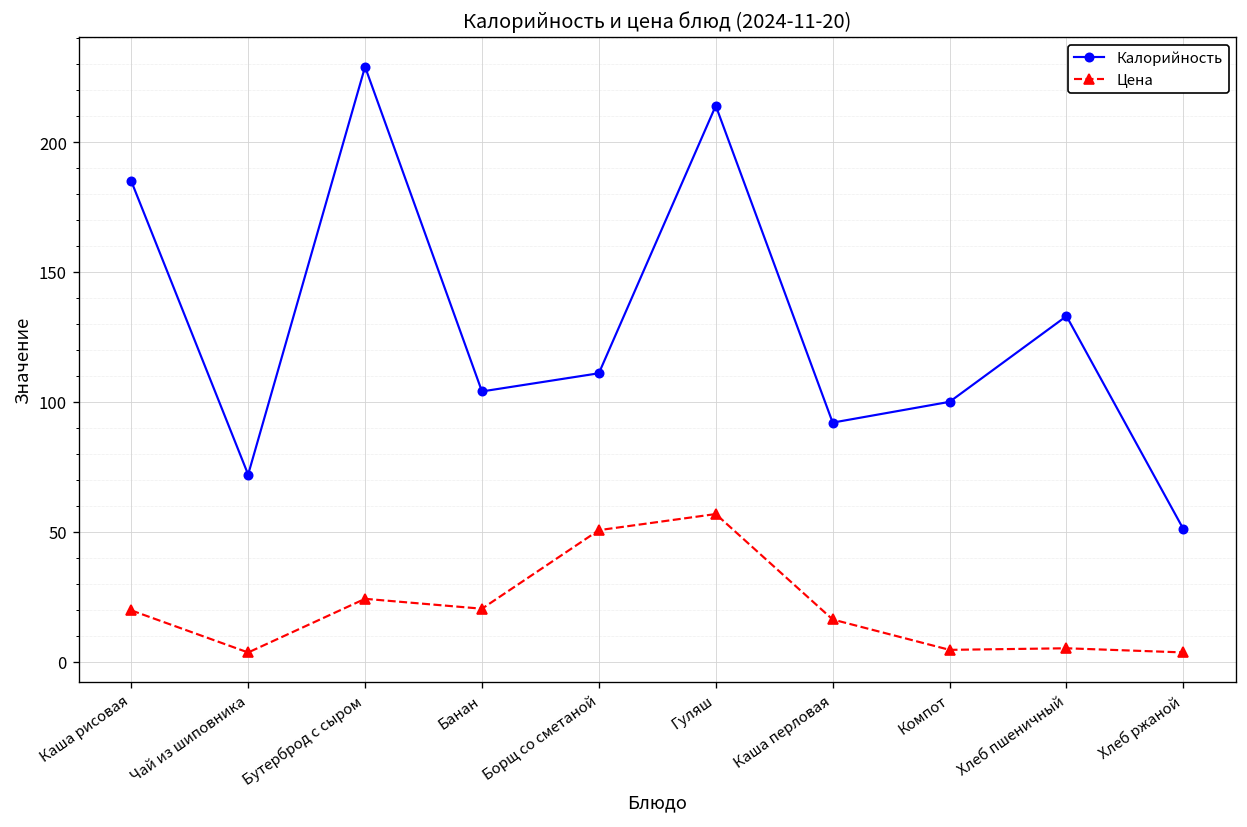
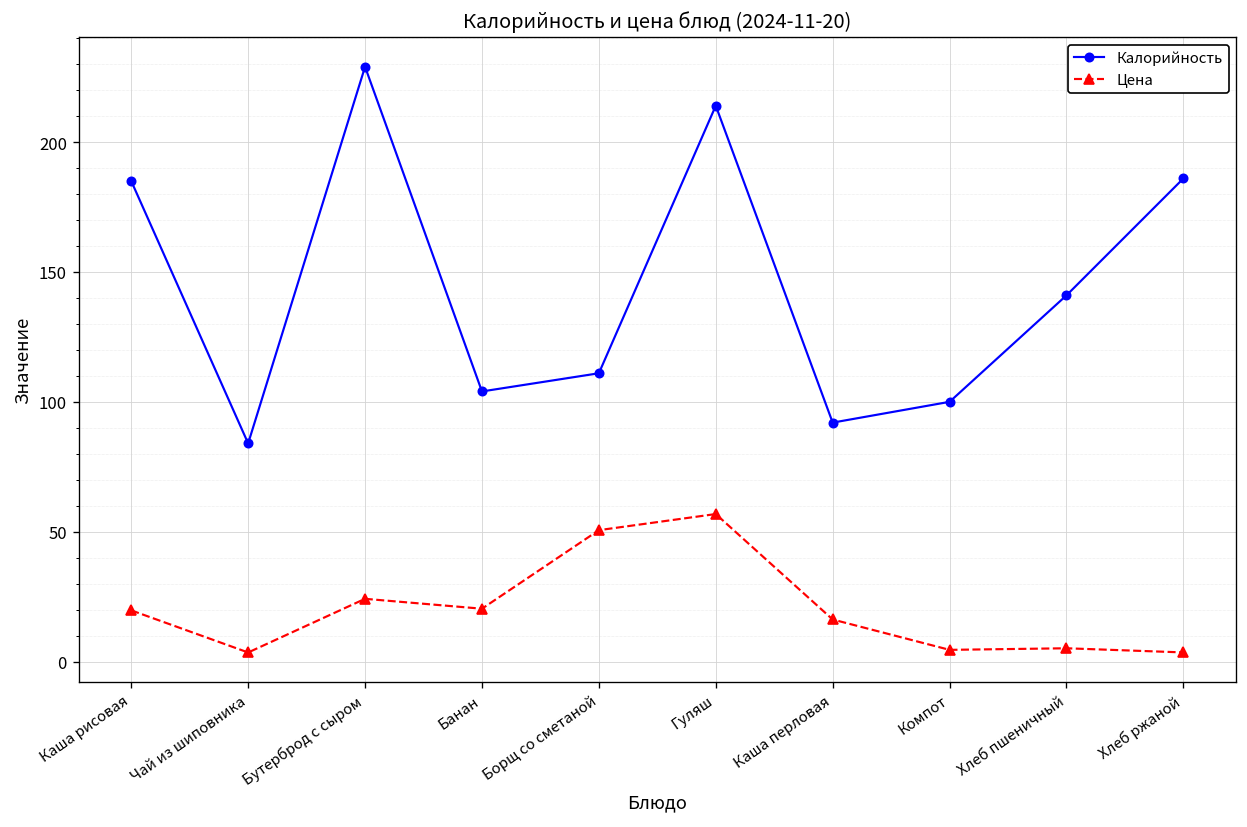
  {
    "Калорийность": {
      "Каша рисовая": 185,
-     "Чай из шиповника": 72,
+     "Чай из шиповника": 84,
      "Бутерброд с сыром": 229,
      "Банан": 104,
      "Борщ со сметаной": 111,
      "Гуляш": 214,
      "Каша перловая": 92,
      "Компот": 100,
-     "Хлеб пшеничный": 133,
-     "Хлеб ржаной": 51
+     "Хлеб пшеничный": 141,
+     "Хлеб ржаной": 186
    },
    "Цена": {
      "Каша рисовая": 20,
      "Чай из шиповника": 4,
      "Бутерброд с сыром": 24,
      "Банан": 20,
      "Борщ со сметаной": 51,
      "Гуляш": 57,
      "Каша перловая": 16,
      "Компот": 5,
      "Хлеб пшеничный": 5,
      "Хлеб ржаной": 4
    }
  }
